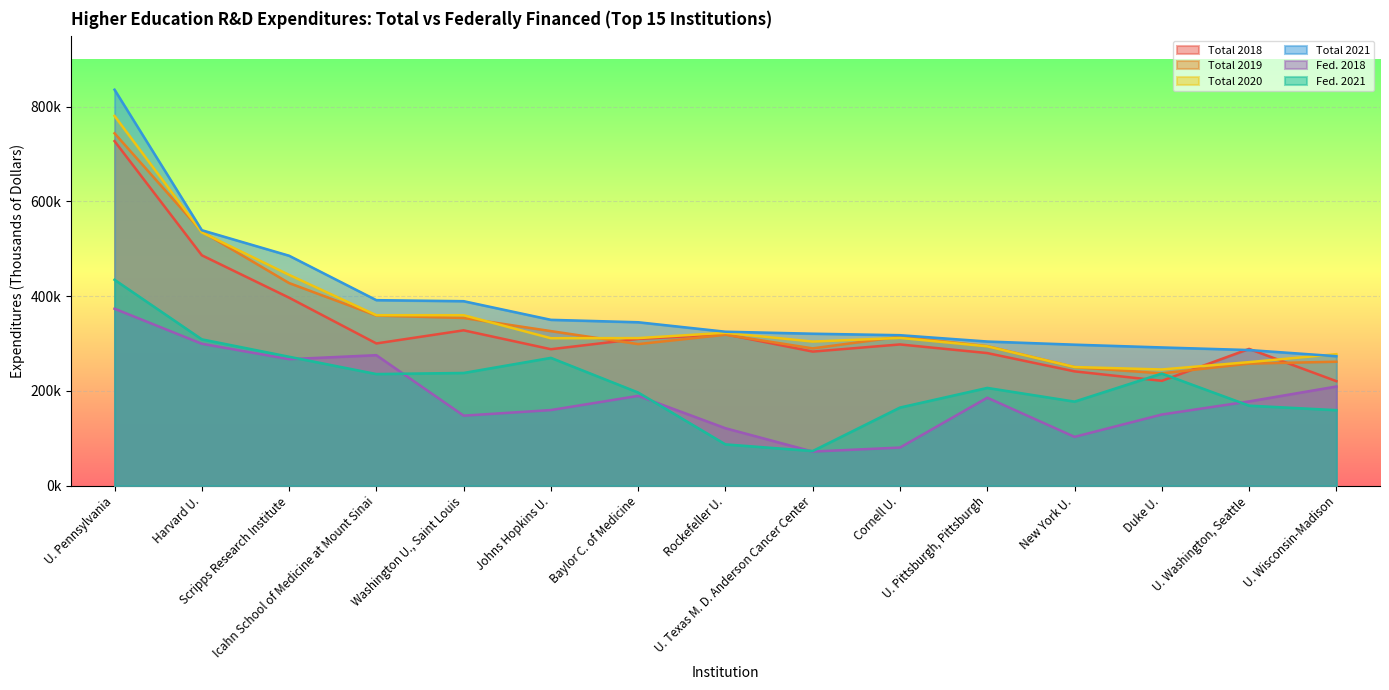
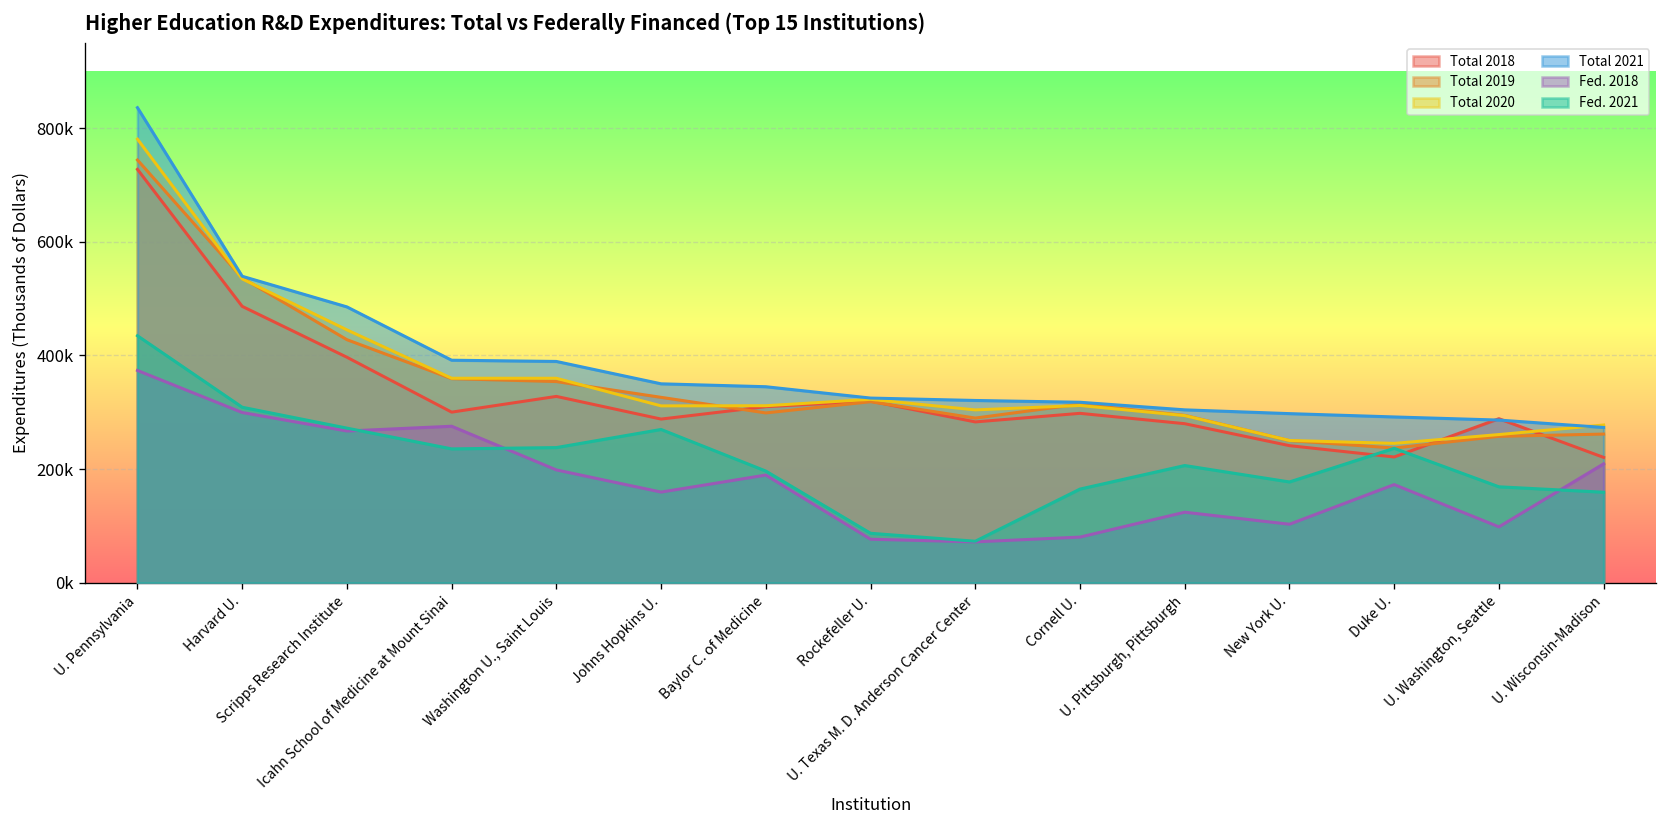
  {
    "Fed. 2018": {
      "U. Pennsylvania": 370000,
      "Harvard U.": 300000,
      "Icahn School of Medicine at Mount Sinai": 280000,
-     "Washington U., Saint Louis": 150000,
+     "Washington U., Saint Louis": 200000,
      "Johns Hopkins U.": 160000,
      "Baylor C. of Medicine": 190000,
-     "Rockefeller U.": 120000,
+     "Rockefeller U.": 80000,
      "Cornell U.": 80000,
-     "U. Pittsburgh, Pittsburgh": 190000,
+     "U. Pittsburgh, Pittsburgh": 120000,
      "New York U.": 100000,
-     "Duke U.": 150000,
-     "U. Washington, Seattle": 180000,
+     "Duke U.": 170000,
+     "U. Washington, Seattle": 100000,
      "U. Wisconsin-Madison": 210000
    }
  }
